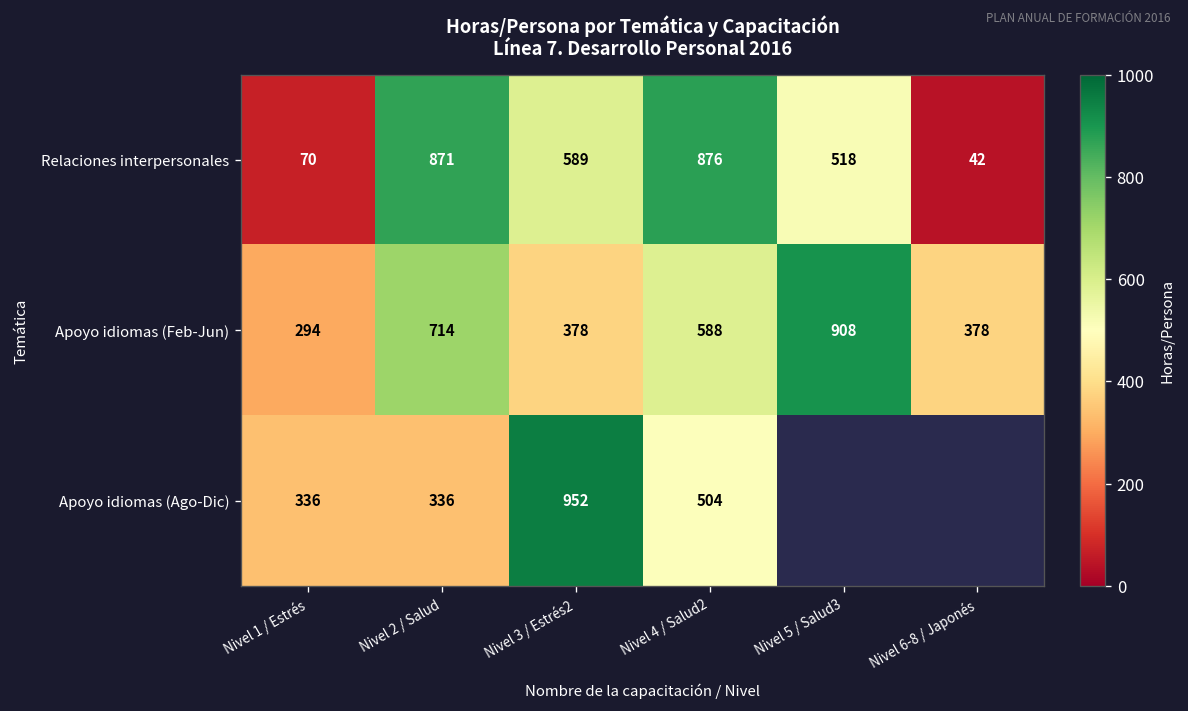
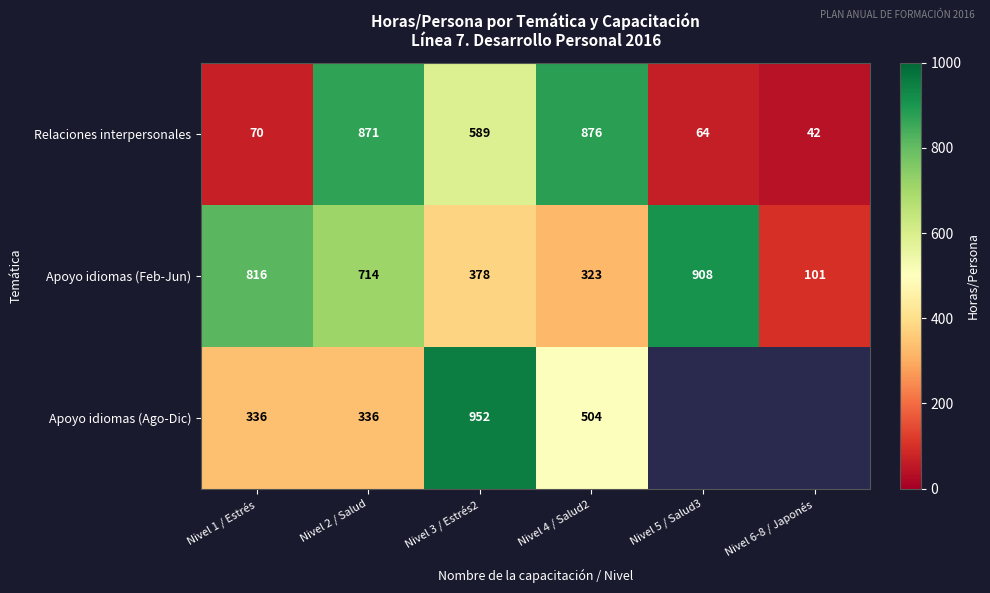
  {
    "Relaciones interpersonales": {
      "Nivel 1 / Estrés": 70,
      "Nivel 2 / Salud": 871,
      "Nivel 3 / Estrés2": 589,
      "Nivel 4 / Salud2": 876,
-     "Nivel 5 / Salud3": 518,
+     "Nivel 5 / Salud3": 64,
      "Nivel 6-8 / Japonés": 42
    },
    "Apoyo idiomas (Feb-Jun)": {
-     "Nivel 1 / Estrés": 294,
+     "Nivel 1 / Estrés": 816,
      "Nivel 2 / Salud": 714,
      "Nivel 3 / Estrés2": 378,
-     "Nivel 4 / Salud2": 588,
+     "Nivel 4 / Salud2": 323,
      "Nivel 5 / Salud3": 908,
-     "Nivel 6-8 / Japonés": 378
+     "Nivel 6-8 / Japonés": 101
    },
    "Apoyo idiomas (Ago-Dic)": {
      "Nivel 1 / Estrés": 336,
      "Nivel 2 / Salud": 336,
      "Nivel 3 / Estrés2": 952,
      "Nivel 4 / Salud2": 504
    }
  }
